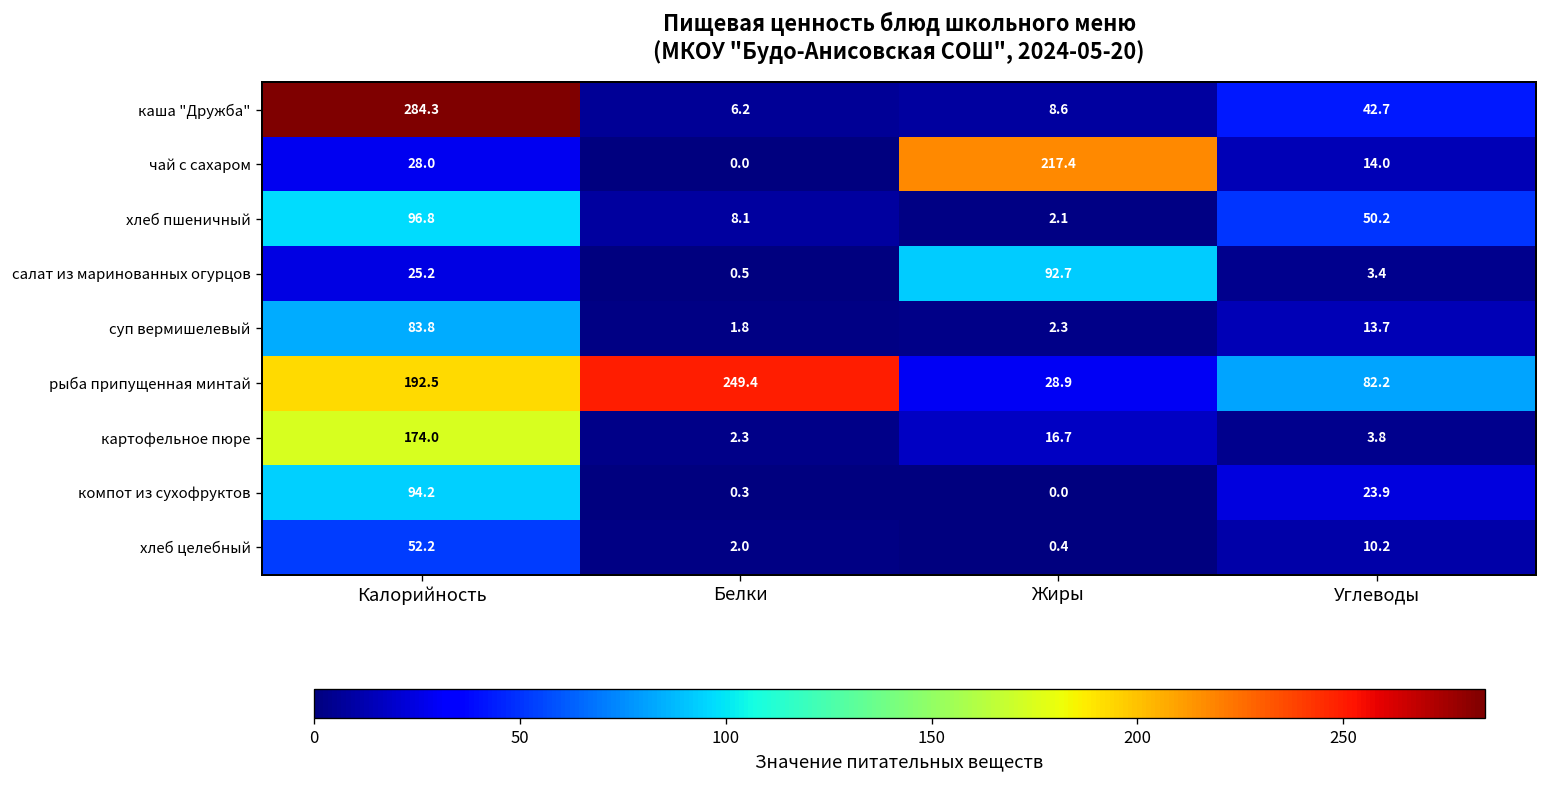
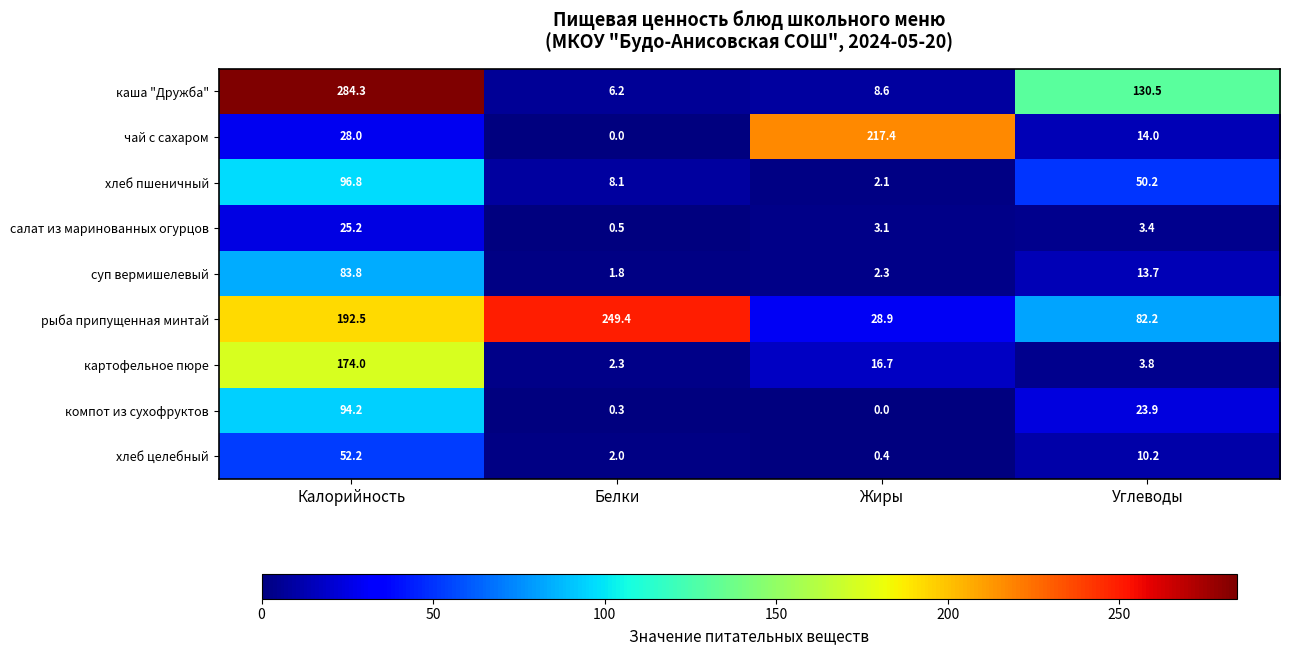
  {
    "каша \"Дружба\"": {
      "Калорийность": 284.3,
      "Белки": 6.2,
      "Жиры": 8.6,
-     "Углеводы": 42.7
+     "Углеводы": 130.5
    },
    "чай с сахаром": {
      "Калорийность": 28.0,
      "Белки": 0.0,
      "Жиры": 217.4,
      "Углеводы": 14.0
    },
    "хлеб пшеничный": {
      "Калорийность": 96.8,
      "Белки": 8.1,
      "Жиры": 2.1,
      "Углеводы": 50.2
    },
    "салат из маринованных огурцов": {
      "Калорийность": 25.2,
      "Белки": 0.5,
-     "Жиры": 92.7,
+     "Жиры": 3.1,
      "Углеводы": 3.4
    },
    "суп вермишелевый": {
      "Калорийность": 83.8,
      "Белки": 1.8,
      "Жиры": 2.3,
      "Углеводы": 13.7
    },
    "рыба припущенная минтай": {
      "Калорийность": 192.5,
      "Белки": 249.4,
      "Жиры": 28.9,
      "Углеводы": 82.2
    },
    "картофельное пюре": {
      "Калорийность": 174.0,
      "Белки": 2.3,
      "Жиры": 16.7,
      "Углеводы": 3.8
    },
    "компот из сухофруктов": {
      "Калорийность": 94.2,
      "Белки": 0.3,
      "Жиры": 0.0,
      "Углеводы": 23.9
    },
    "хлеб целебный": {
      "Калорийность": 52.2,
      "Белки": 2.0,
      "Жиры": 0.4,
      "Углеводы": 10.2
    }
  }
